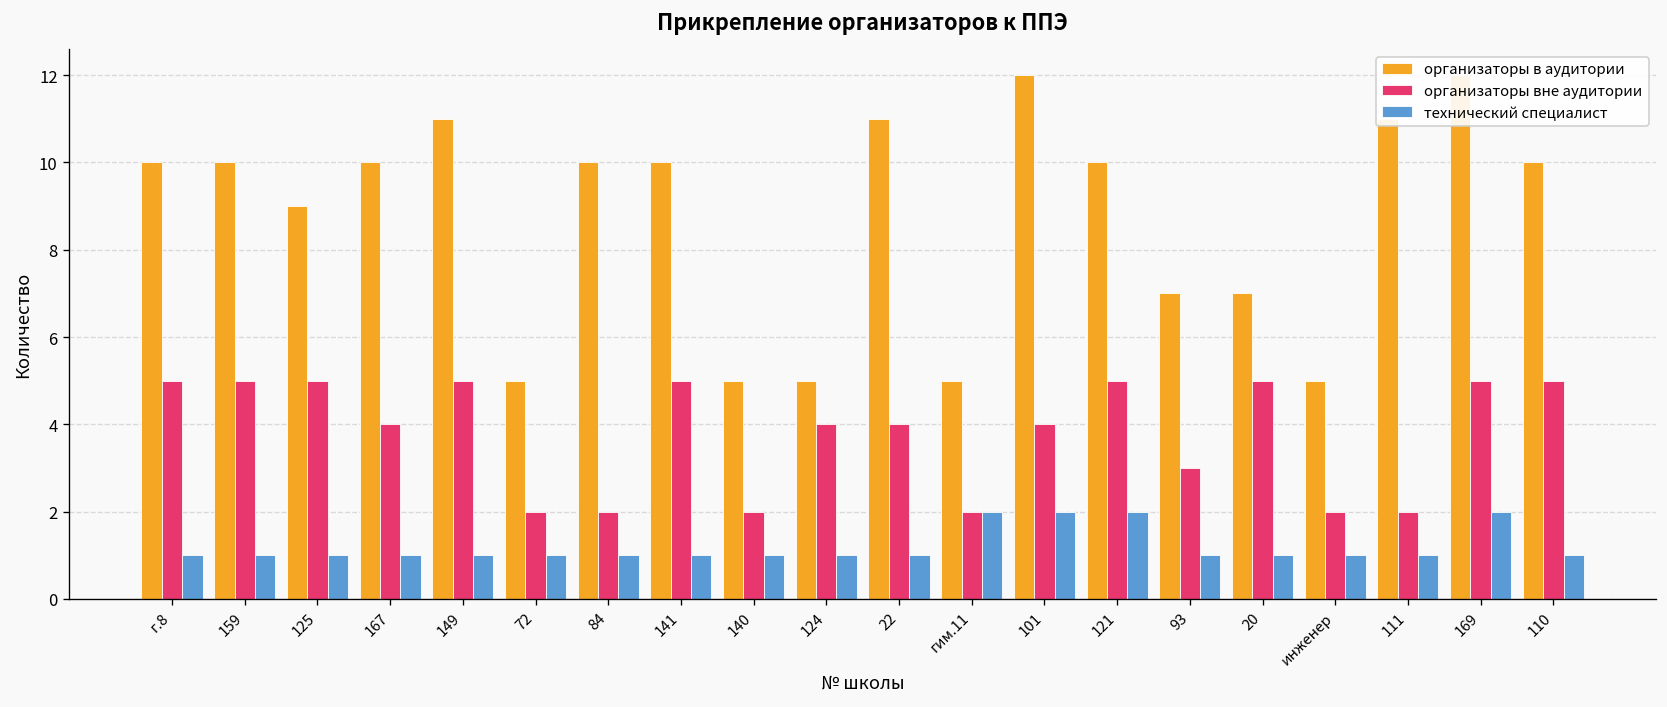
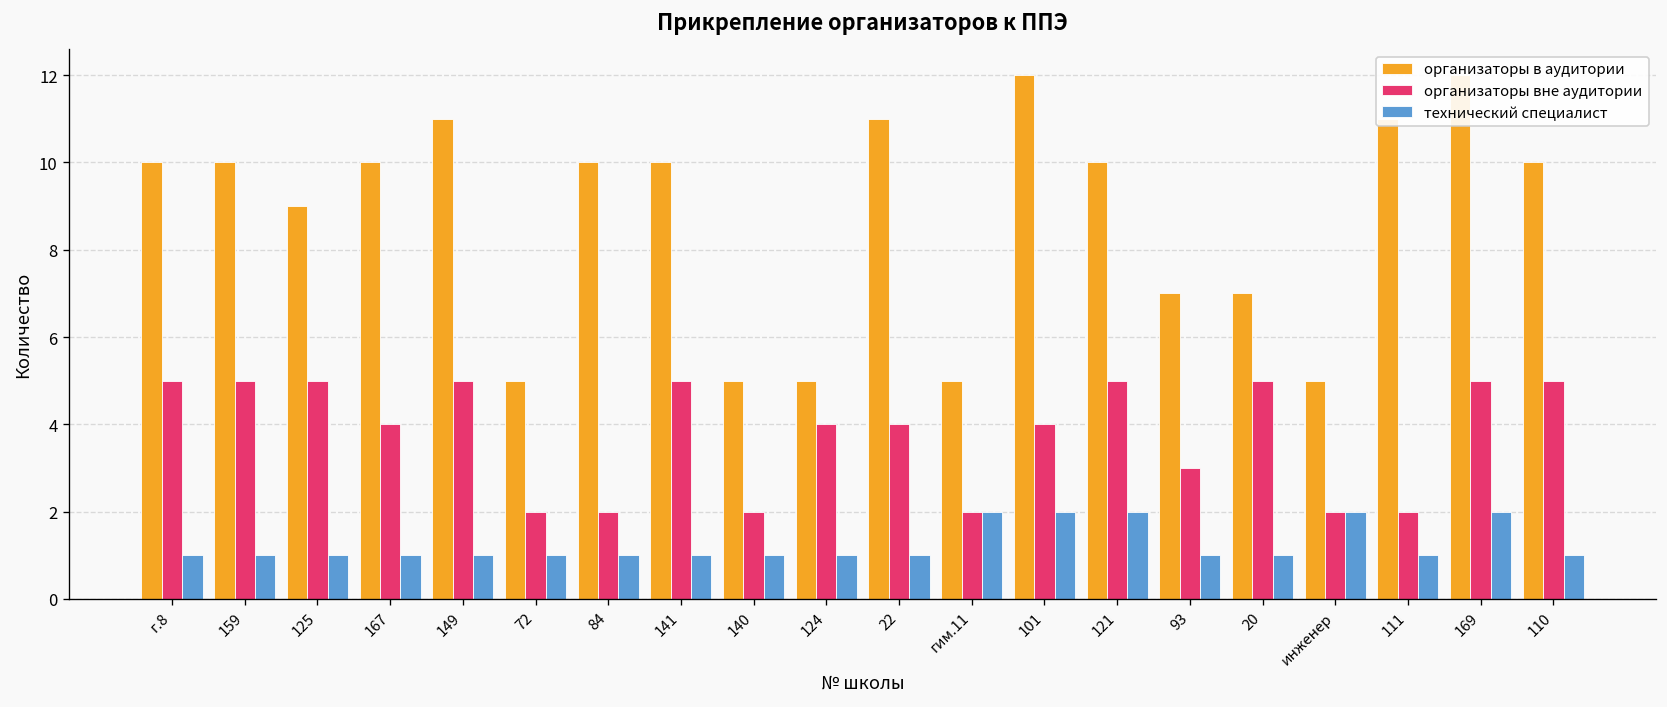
  {
    "организаторы в аудитории": {
      "г.8": 10,
      "159": 10,
      "125": 9,
      "167": 10,
      "149": 11,
      "72": 5,
      "84": 10,
      "141": 10,
      "140": 5,
      "124": 5,
      "22": 11,
      "гим.11": 5,
      "101": 12,
      "121": 10,
      "93": 7,
      "20": 7,
      "инженер": 5,
      "110": 10
    },
    "организаторы вне аудитории": {
      "г.8": 5,
      "159": 5,
      "125": 5,
      "167": 4,
      "149": 5,
      "72": 2,
      "84": 2,
      "141": 5,
      "140": 2,
      "124": 4,
      "22": 4,
      "гим.11": 2,
      "101": 4,
      "121": 5,
      "93": 3,
      "20": 5,
      "инженер": 2,
      "111": 2,
      "169": 5,
      "110": 5
    },
    "технический специалист": {
      "г.8": 1,
      "159": 1,
      "125": 1,
      "167": 1,
      "149": 1,
      "72": 1,
      "84": 1,
      "141": 1,
      "140": 1,
      "124": 1,
      "22": 1,
      "гим.11": 2,
      "101": 2,
      "121": 2,
      "93": 1,
      "20": 1,
-     "инженер": 1,
+     "инженер": 2,
      "111": 1,
      "169": 2,
      "110": 1
    }
  }
